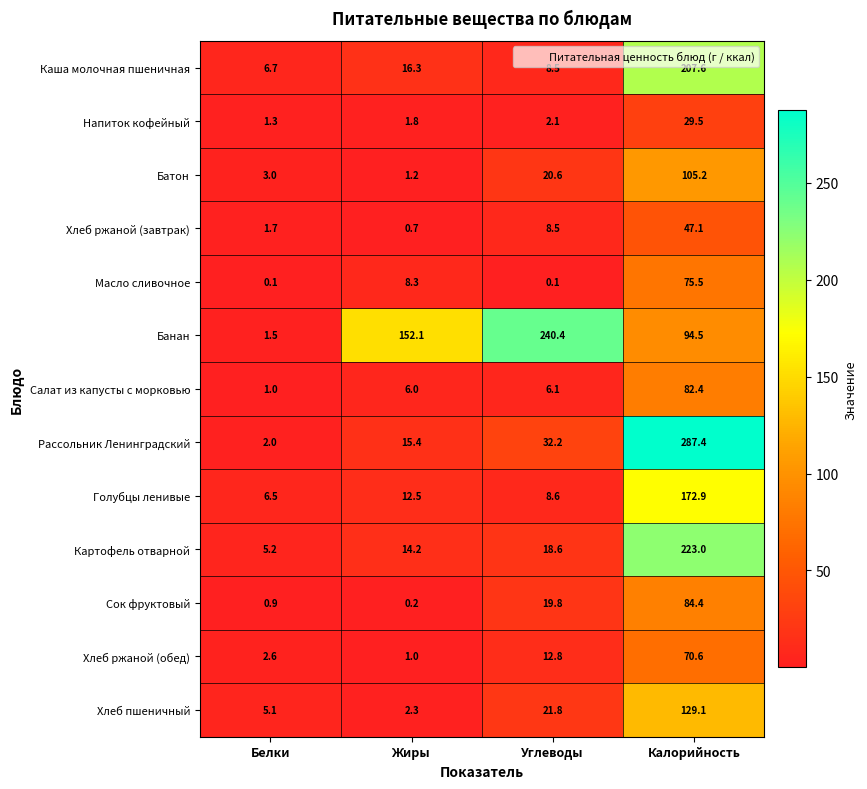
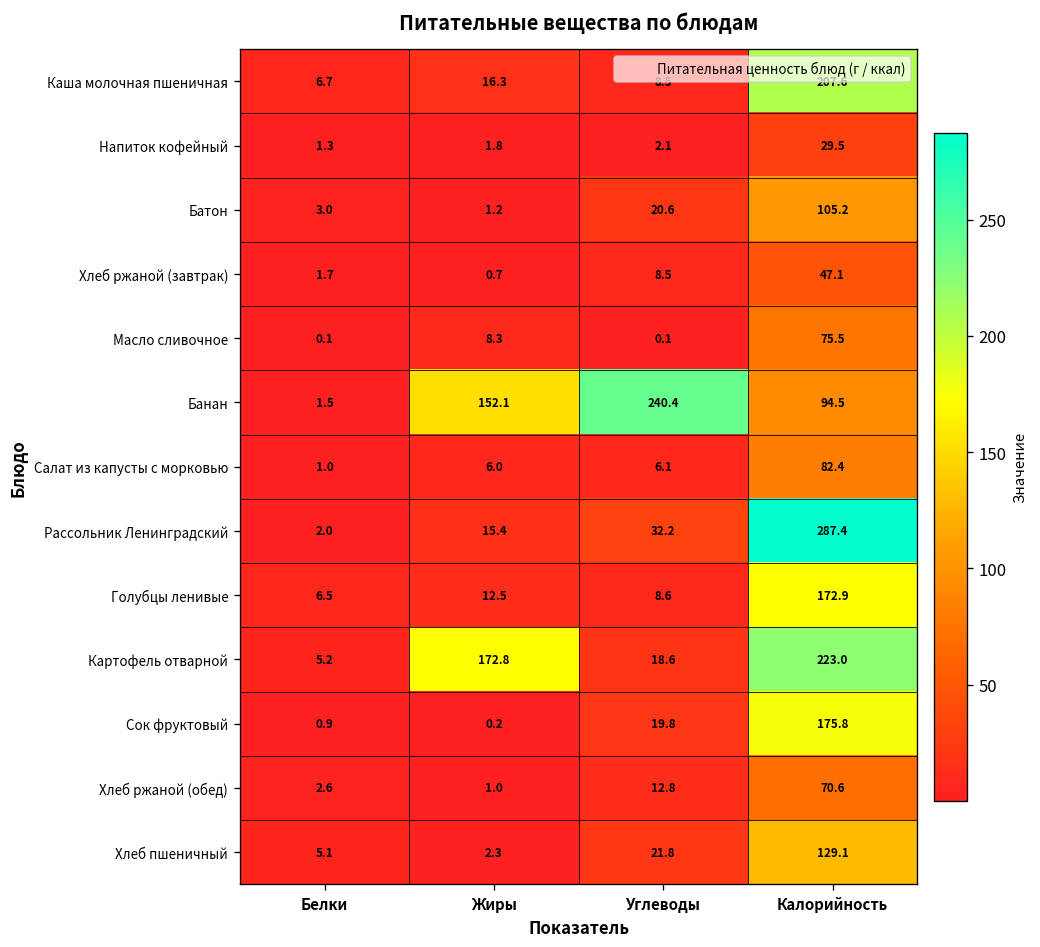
  {
    "Каша молочная пшеничная": {
      "Белки": 6.7,
      "Жиры": 16.3
    },
    "Напиток кофейный": {
      "Белки": 1.3,
      "Жиры": 1.8,
      "Углеводы": 2.1,
      "Калорийность": 29.5
    },
    "Батон": {
      "Белки": 3.0,
      "Жиры": 1.2,
      "Углеводы": 20.6,
      "Калорийность": 105.2
    },
    "Хлеб ржаной (завтрак)": {
      "Белки": 1.7,
      "Жиры": 0.7,
      "Углеводы": 8.5,
      "Калорийность": 47.1
    },
    "Масло сливочное": {
      "Белки": 0.1,
      "Жиры": 8.3,
      "Углеводы": 0.1,
      "Калорийность": 75.5
    },
    "Банан": {
      "Белки": 1.5,
      "Жиры": 152.1,
      "Углеводы": 240.4,
      "Калорийность": 94.5
    },
    "Салат из капусты с морковью": {
      "Белки": 1.0,
      "Жиры": 6.0,
      "Углеводы": 6.1,
      "Калорийность": 82.4
    },
    "Рассольник Ленинградский": {
      "Белки": 2.0,
      "Жиры": 15.4,
      "Углеводы": 32.2,
      "Калорийность": 287.4
    },
    "Голубцы ленивые": {
      "Белки": 6.5,
      "Жиры": 12.5,
      "Углеводы": 8.6,
      "Калорийность": 172.9
    },
    "Картофель отварной": {
      "Белки": 5.2,
-     "Жиры": 14.2,
+     "Жиры": 172.8,
      "Углеводы": 18.6,
      "Калорийность": 223.0
    },
    "Сок фруктовый": {
      "Белки": 0.9,
      "Жиры": 0.2,
      "Углеводы": 19.8,
-     "Калорийность": 84.4
+     "Калорийность": 175.8
    },
    "Хлеб ржаной (обед)": {
      "Белки": 2.6,
      "Жиры": 1.0,
      "Углеводы": 12.8,
      "Калорийность": 70.6
    },
    "Хлеб пшеничный": {
      "Белки": 5.1,
      "Жиры": 2.3,
      "Углеводы": 21.8,
      "Калорийность": 129.1
    }
  }
